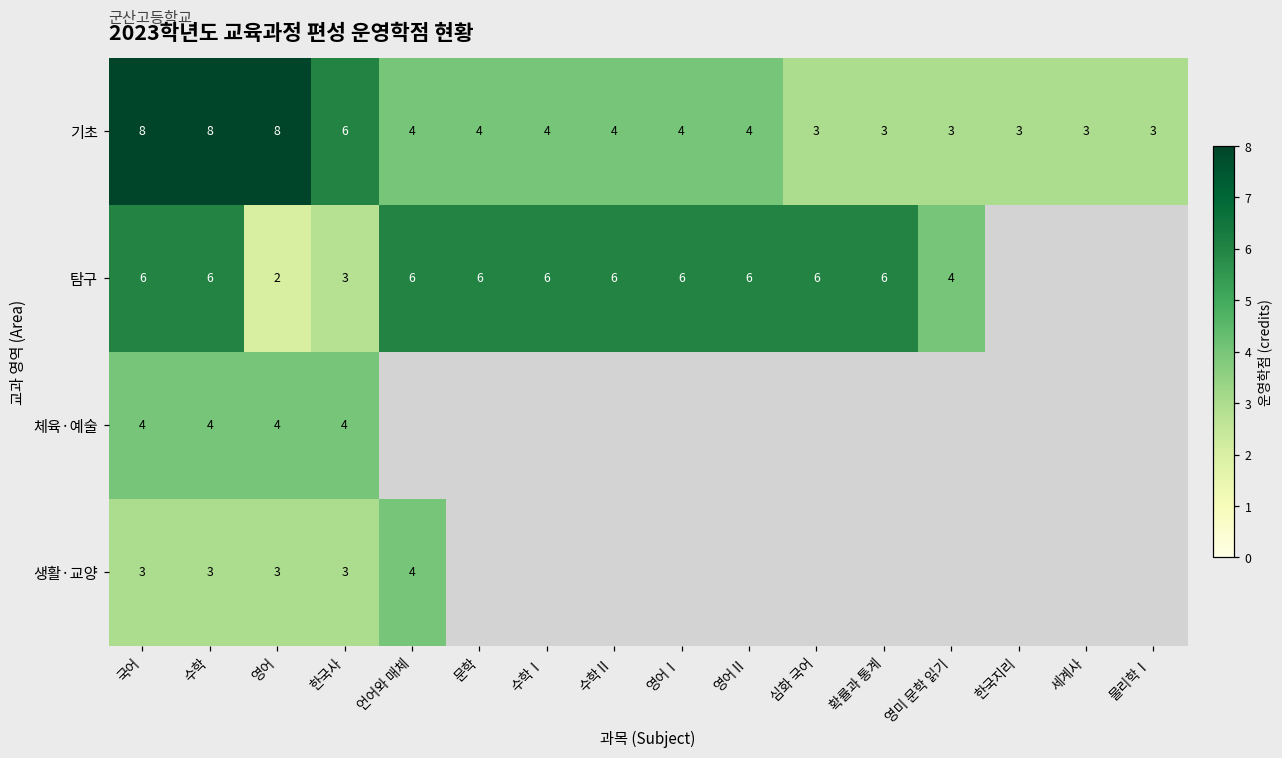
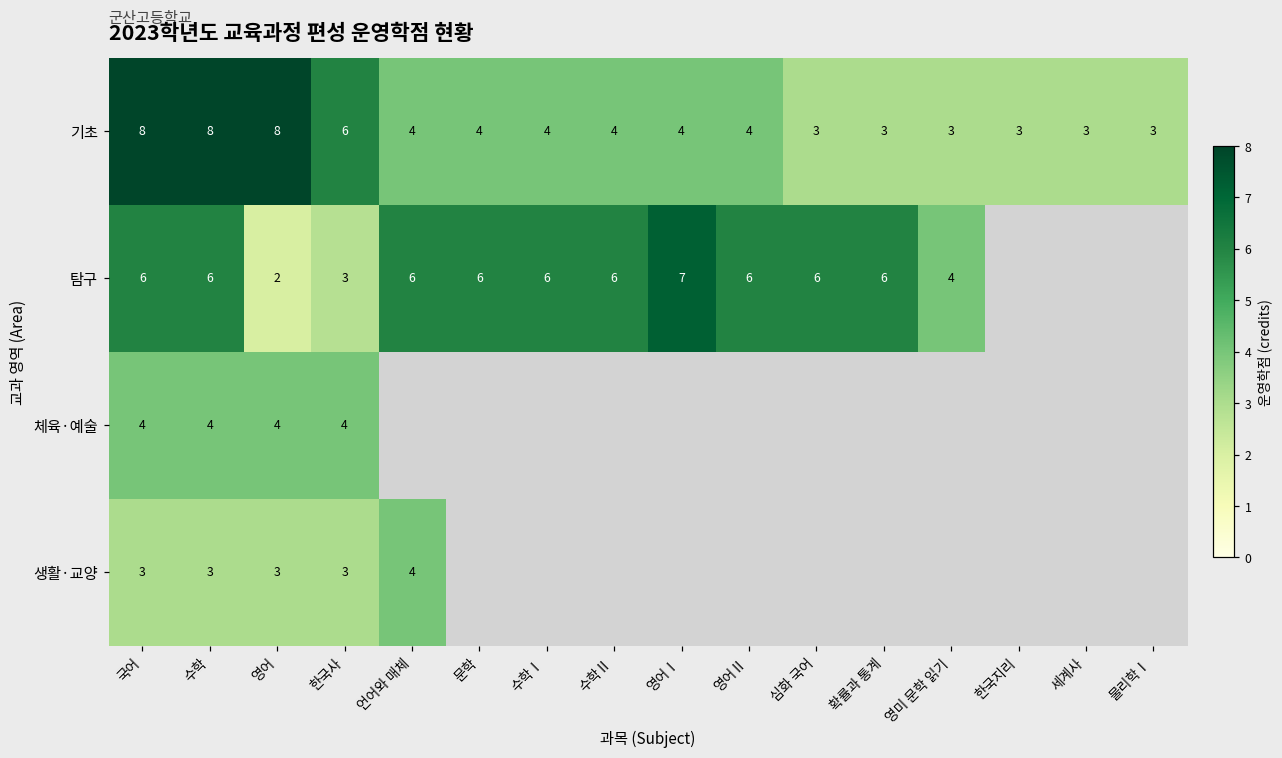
  {
    "기초": {
      "국어": 8,
      "수학": 8,
      "영어": 8,
      "한국사": 6,
      "언어와 매체": 4,
      "문학": 4,
      "수학Ⅰ": 4,
      "수학Ⅱ": 4,
      "영어Ⅰ": 4,
      "영어Ⅱ": 4,
      "심화 국어": 3,
      "확률과 통계": 3,
      "영미 문학 읽기": 3,
      "한국지리": 3,
      "세계사": 3,
      "물리학Ⅰ": 3
    },
    "탐구": {
      "국어": 6,
      "수학": 6,
      "영어": 2,
      "한국사": 3,
      "언어와 매체": 6,
      "문학": 6,
      "수학Ⅰ": 6,
      "수학Ⅱ": 6,
-     "영어Ⅰ": 6,
+     "영어Ⅰ": 7,
      "영어Ⅱ": 6,
      "심화 국어": 6,
      "확률과 통계": 6,
      "영미 문학 읽기": 4
    },
    "체육·예술": {
      "국어": 4,
      "수학": 4,
      "영어": 4,
      "한국사": 4
    },
    "생활·교양": {
      "국어": 3,
      "수학": 3,
      "영어": 3,
      "한국사": 3,
      "언어와 매체": 4
    }
  }
